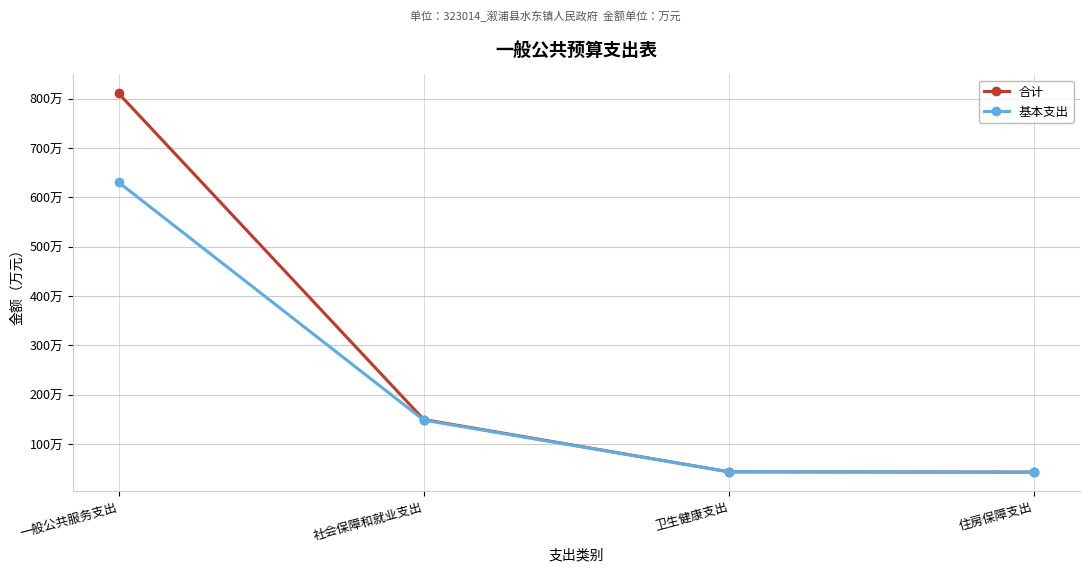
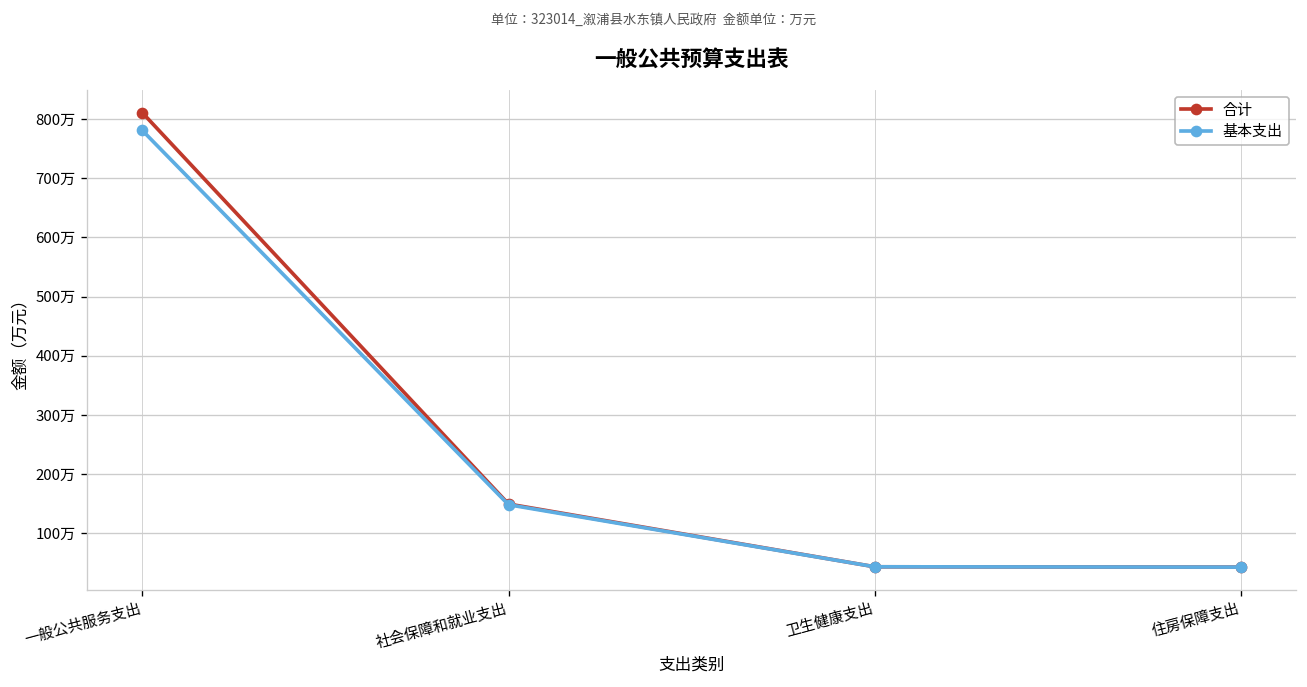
  {
    "合计": {
      "一般公共服务支出": "810万"
    },
    "基本支出": {
-     "一般公共服务支出": "630万"
+     "一般公共服务支出": "780万"
    }
  }
